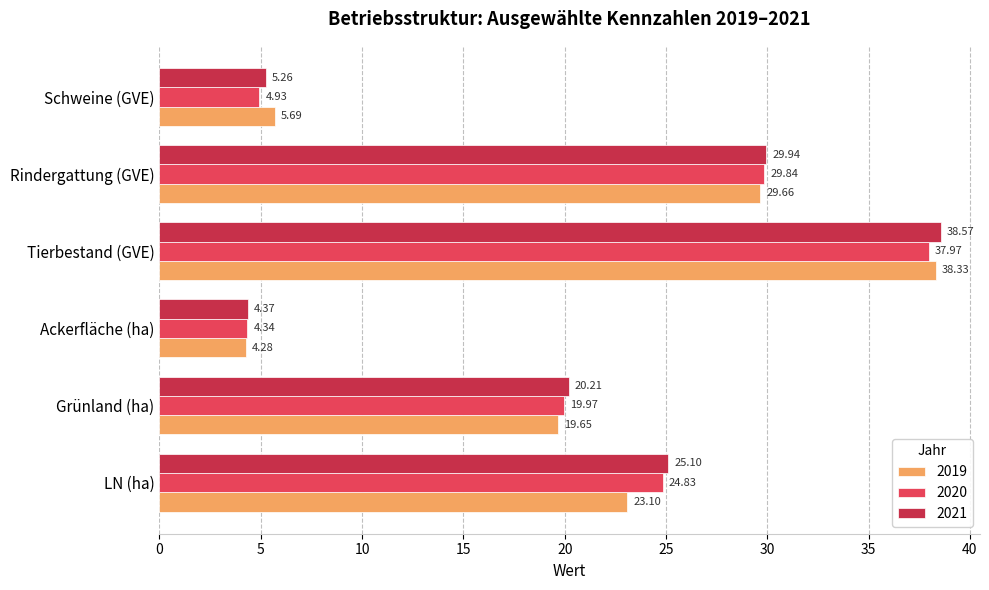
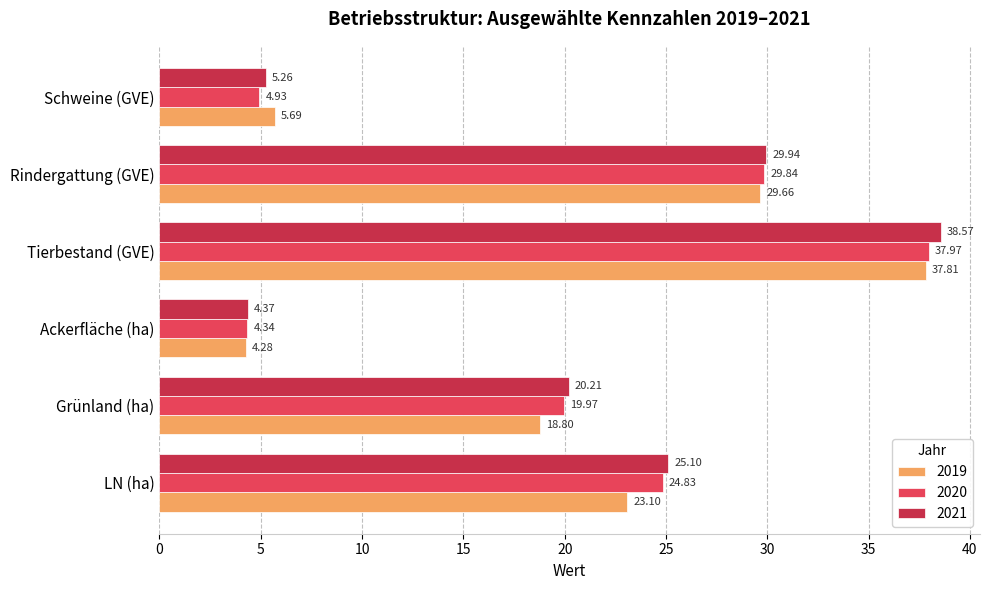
  {
    "2019": {
      "Schweine (GVE)": 5.69,
      "Rindergattung (GVE)": 29.66,
-     "Tierbestand (GVE)": 38.33,
+     "Tierbestand (GVE)": 37.81,
      "Ackerfläche (ha)": 4.28,
-     "Grünland (ha)": 19.65,
+     "Grünland (ha)": 18.80,
      "LN (ha)": 23.10
    }
  }
